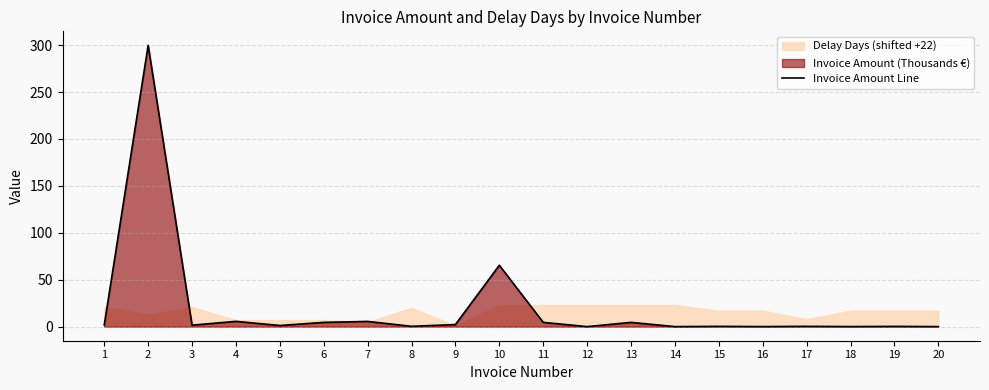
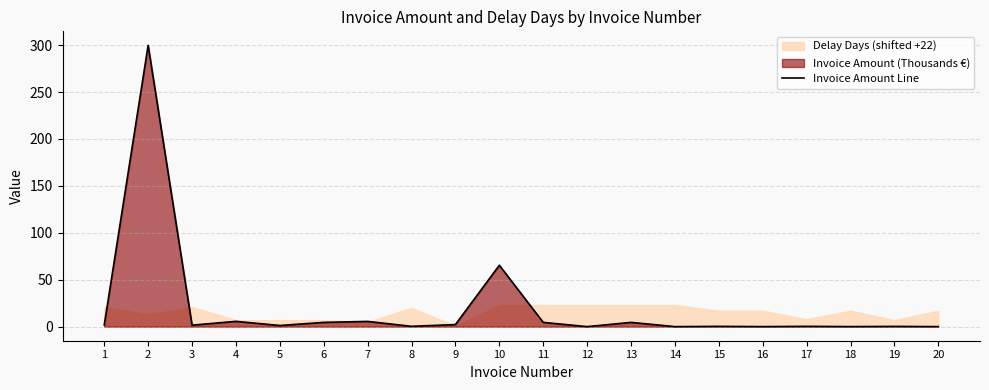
  {
    "Invoice Amount (Thousands €)": {
      "1": 0,
      "2": 300,
      "3": 0,
      "5": 0,
      "8": 0,
      "10": 70,
      "11": 0,
      "12": 0,
      "13": 0,
      "14": 0,
      "15": 0,
      "16": 0,
      "17": 0,
      "18": 0,
      "19": 0,
      "20": 0
    },
    "Delay Days (shifted +22)": {
      "1": 20,
      "2": 10,
      "3": 20,
      "5": 10,
      "8": 20,
      "10": 20,
      "11": 20,
      "12": 20,
      "13": 20,
      "14": 20,
      "15": 20,
      "16": 20,
      "17": 10,
      "18": 20,
-     "19": 20,
+     "19": 10,
      "20": 20
    }
  }
